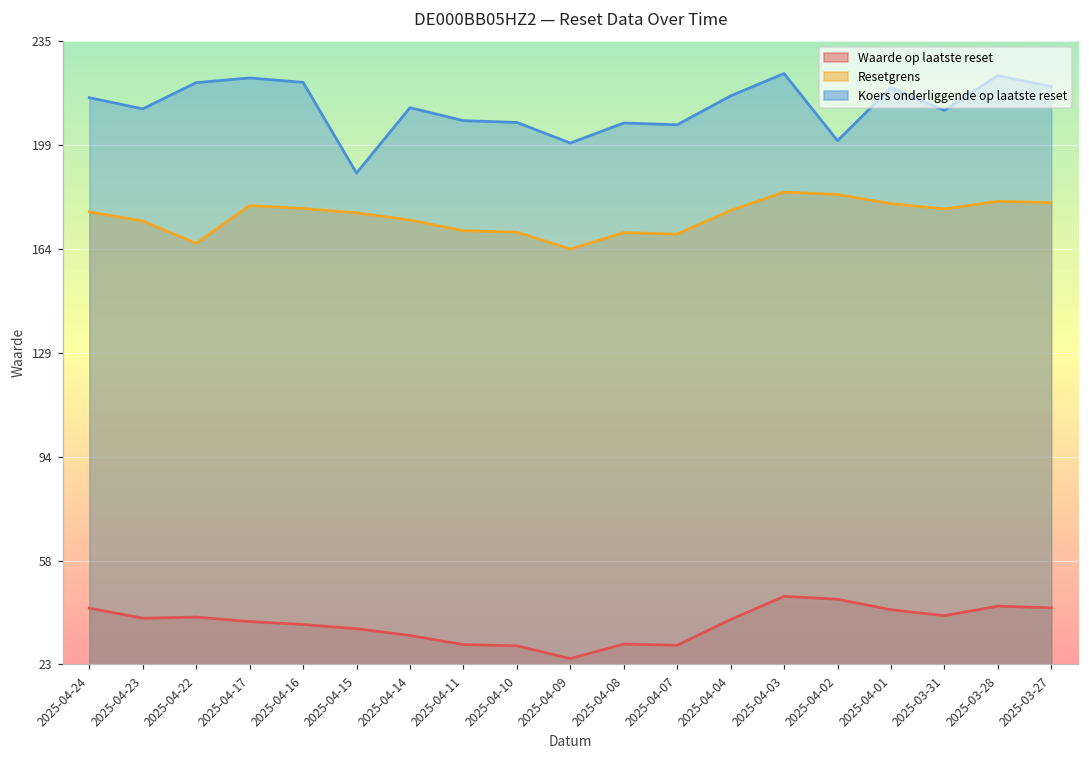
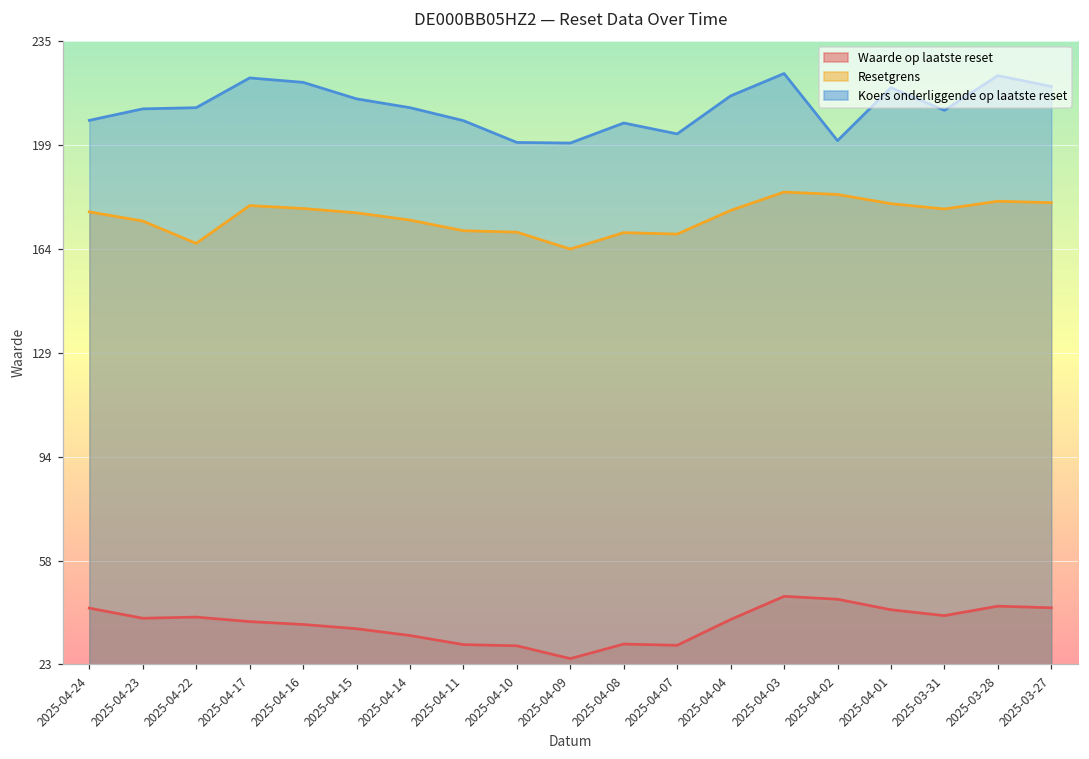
  {
    "Koers onderliggende op laatste reset": {
-     "2025-04-24": 215,
+     "2025-04-24": 208,
      "2025-04-23": 212,
-     "2025-04-22": 221,
+     "2025-04-22": 212,
      "2025-04-17": 222,
      "2025-04-16": 221,
-     "2025-04-15": 190,
+     "2025-04-15": 215,
      "2025-04-14": 212,
      "2025-04-11": 208,
-     "2025-04-10": 207,
+     "2025-04-10": 200,
      "2025-04-09": 200,
      "2025-04-08": 207,
-     "2025-04-07": 206,
+     "2025-04-07": 203,
      "2025-04-04": 216,
      "2025-04-03": 224,
      "2025-04-02": 201,
      "2025-03-31": 211
    }
  }
